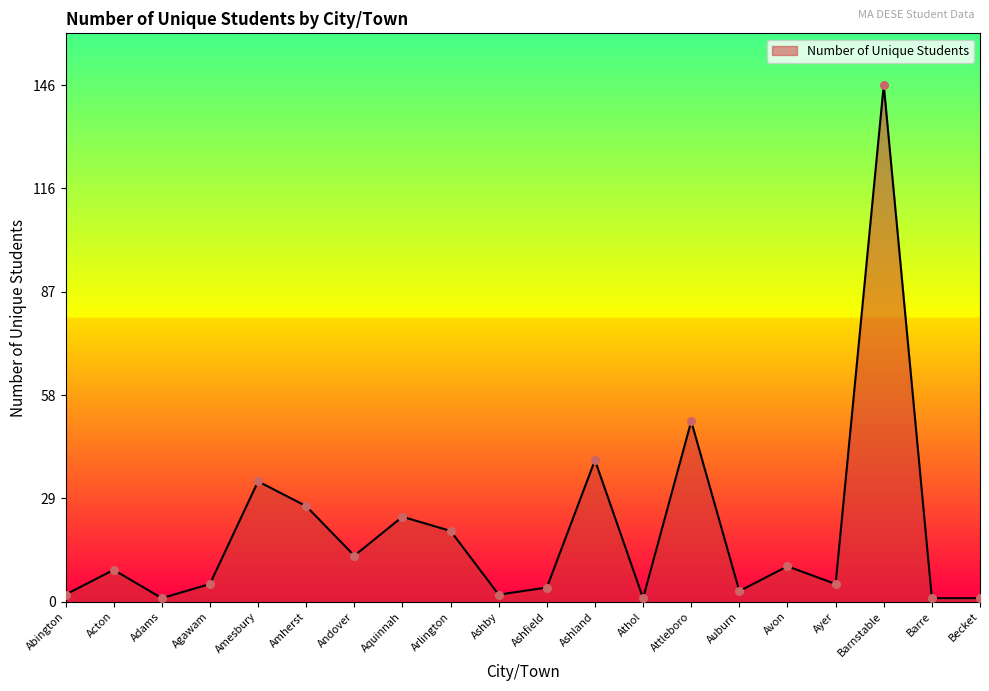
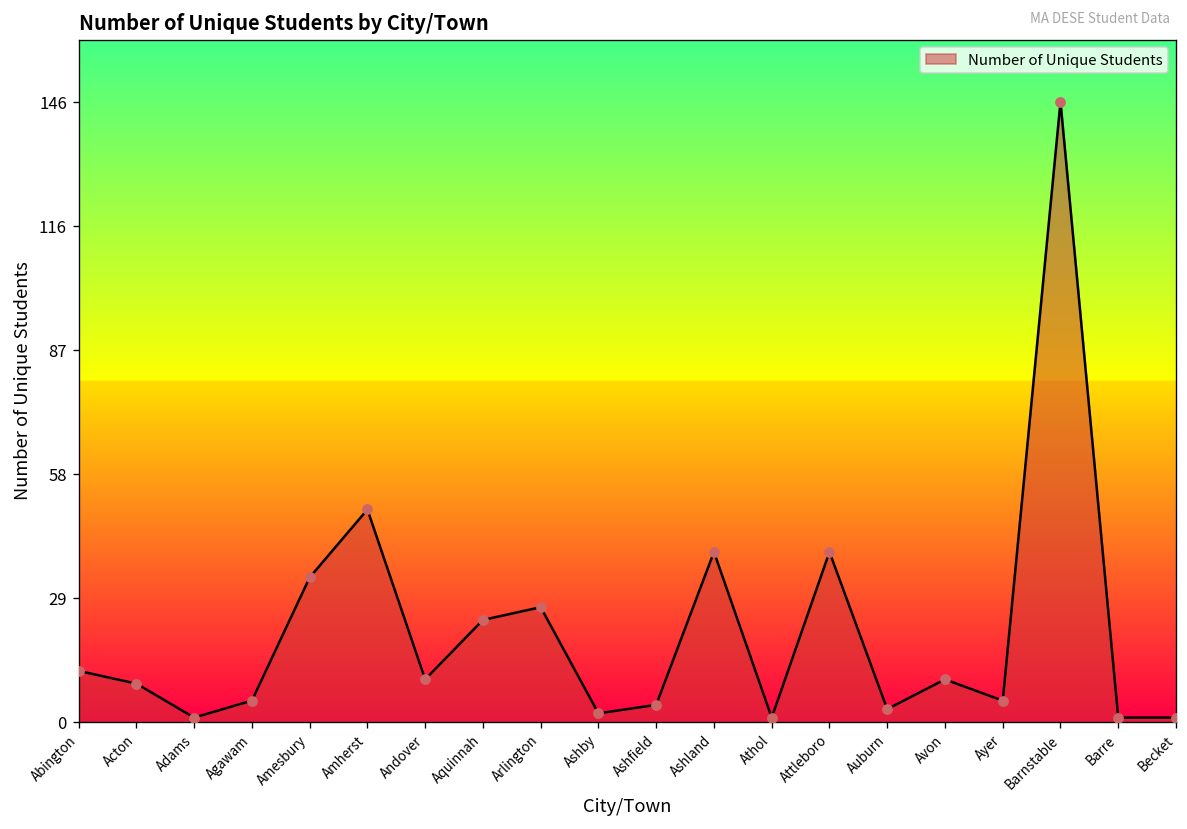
  {
-   "Abington": 2,
+   "Abington": 12,
    "Acton": 9,
    "Adams": 1,
    "Agawam": 5,
    "Amesbury": 34,
-   "Amherst": 27,
-   "Andover": 13,
+   "Amherst": 50,
+   "Andover": 10,
    "Aquinnah": 24,
-   "Arlington": 20,
+   "Arlington": 27,
    "Ashby": 2,
    "Ashfield": 4,
    "Ashland": 40,
    "Athol": 1,
-   "Attleboro": 51,
+   "Attleboro": 40,
    "Auburn": 3,
    "Avon": 10,
    "Ayer": 5,
    "Barnstable": 146,
    "Barre": 1,
    "Becket": 1
  }
